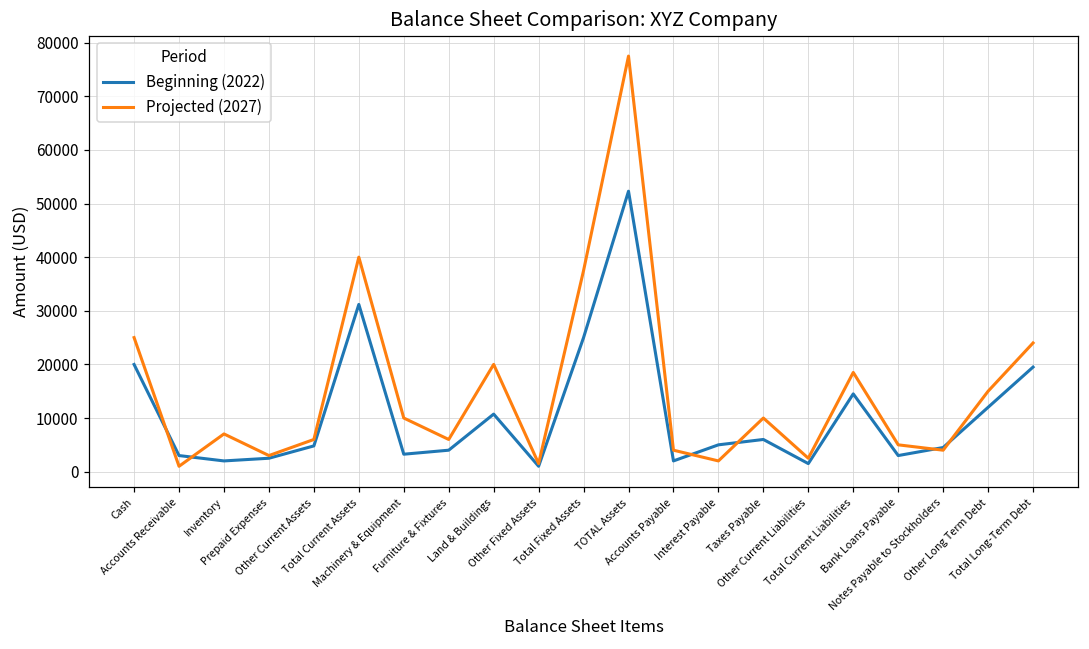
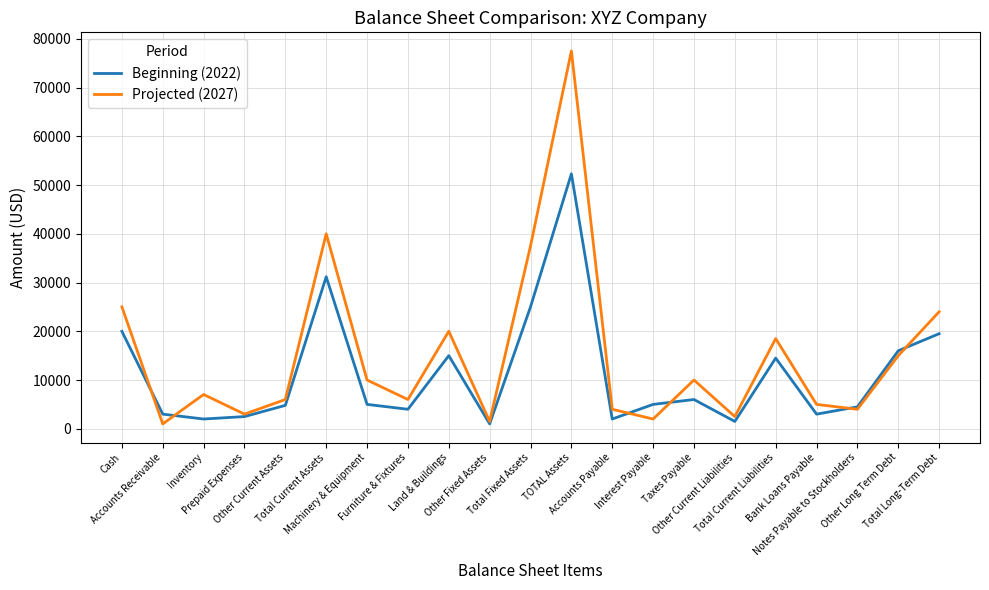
  {
    "Beginning (2022)": {
      "Cash": 20000,
      "Accounts Receivable": 3000,
      "Inventory": 2000,
      "Other Current Assets": 5000,
      "Total Current Assets": 31000,
-     "Machinery & Equipment": 3000,
+     "Machinery & Equipment": 5000,
      "Furniture & Fixtures": 4000,
-     "Land & Buildings": 11000,
+     "Land & Buildings": 15000,
      "Total Fixed Assets": 25000,
      "TOTAL Assets": 52000,
      "Accounts Payable": 2000,
      "Interest Payable": 5000,
      "Taxes Payable": 6000,
      "Other Current Liabilities": 2000,
      "Total Current Liabilities": 15000,
      "Bank Loans Payable": 3000,
-     "Other Long Term Debt": 12000,
+     "Other Long Term Debt": 16000,
      "Total Long-Term Debt": 20000
    },
    "Projected (2027)": {
      "Cash": 25000,
      "Accounts Receivable": 1000,
      "Inventory": 7000,
      "Other Current Assets": 6000,
      "Total Current Assets": 40000,
      "Machinery & Equipment": 10000,
      "Furniture & Fixtures": 6000,
      "Land & Buildings": 20000,
      "Total Fixed Assets": 38000,
      "TOTAL Assets": 78000,
      "Accounts Payable": 4000,
      "Interest Payable": 2000,
      "Taxes Payable": 10000,
      "Other Current Liabilities": 3000,
      "Total Current Liabilities": 19000,
      "Bank Loans Payable": 5000,
      "Other Long Term Debt": 15000,
      "Total Long-Term Debt": 24000
    }
  }
